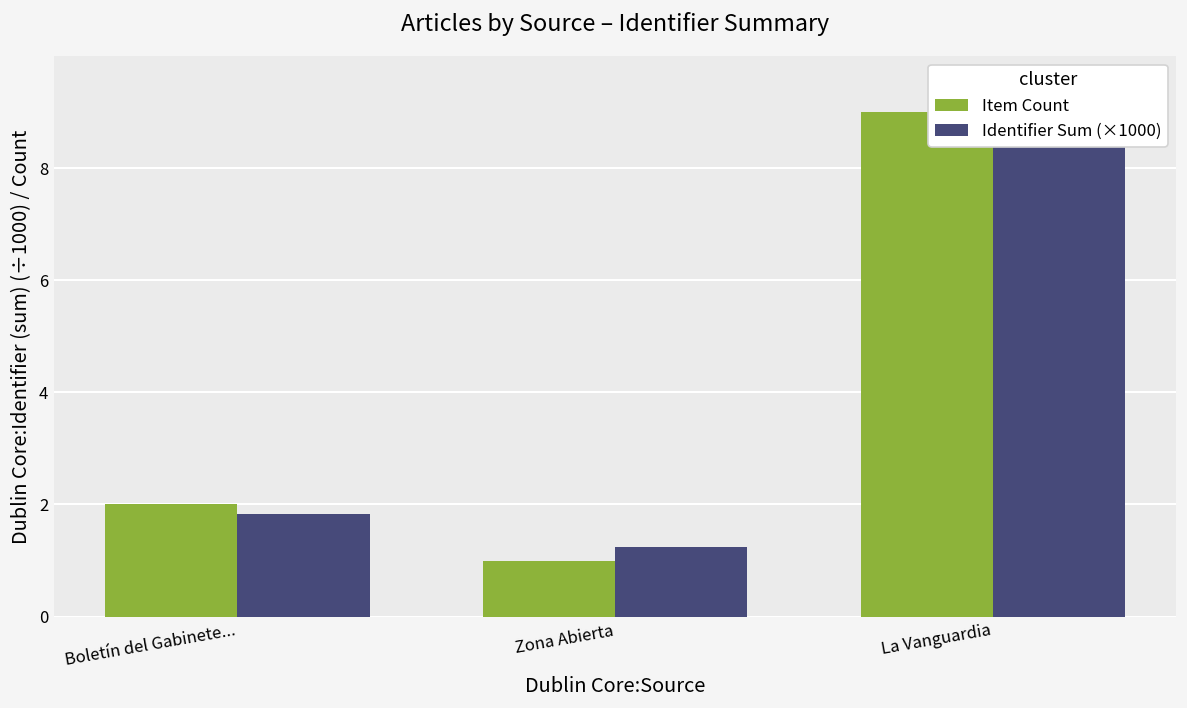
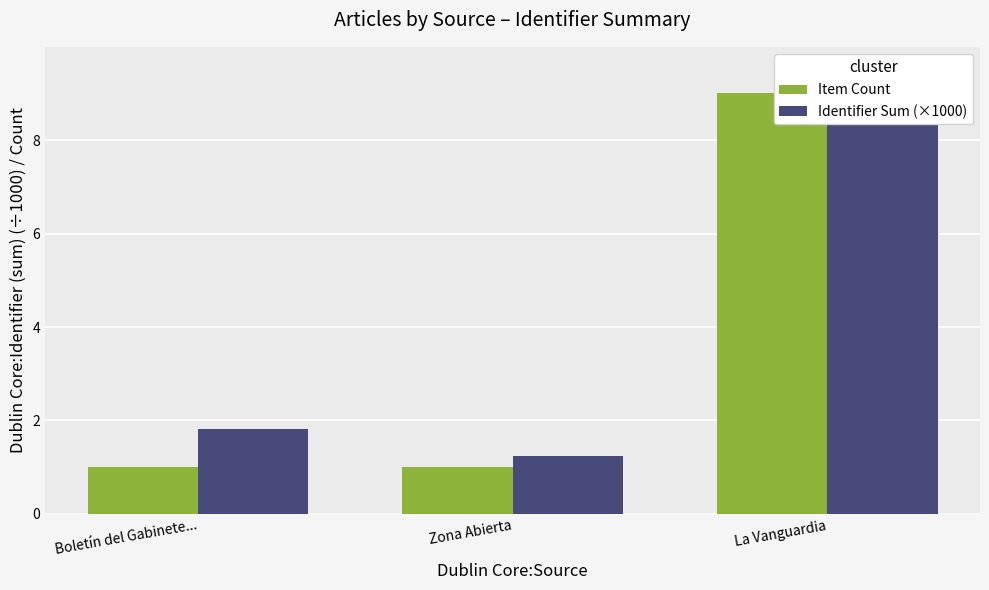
  {
    "Item Count": {
-     "Boletín del Gabinete...": 2,
+     "Boletín del Gabinete...": 1,
      "Zona Abierta": 1,
      "La Vanguardia": 9
    },
    "Identifier Sum (×1000)": {
      "Boletín del Gabinete...": 1.8,
      "Zona Abierta": 1.2
    }
  }
